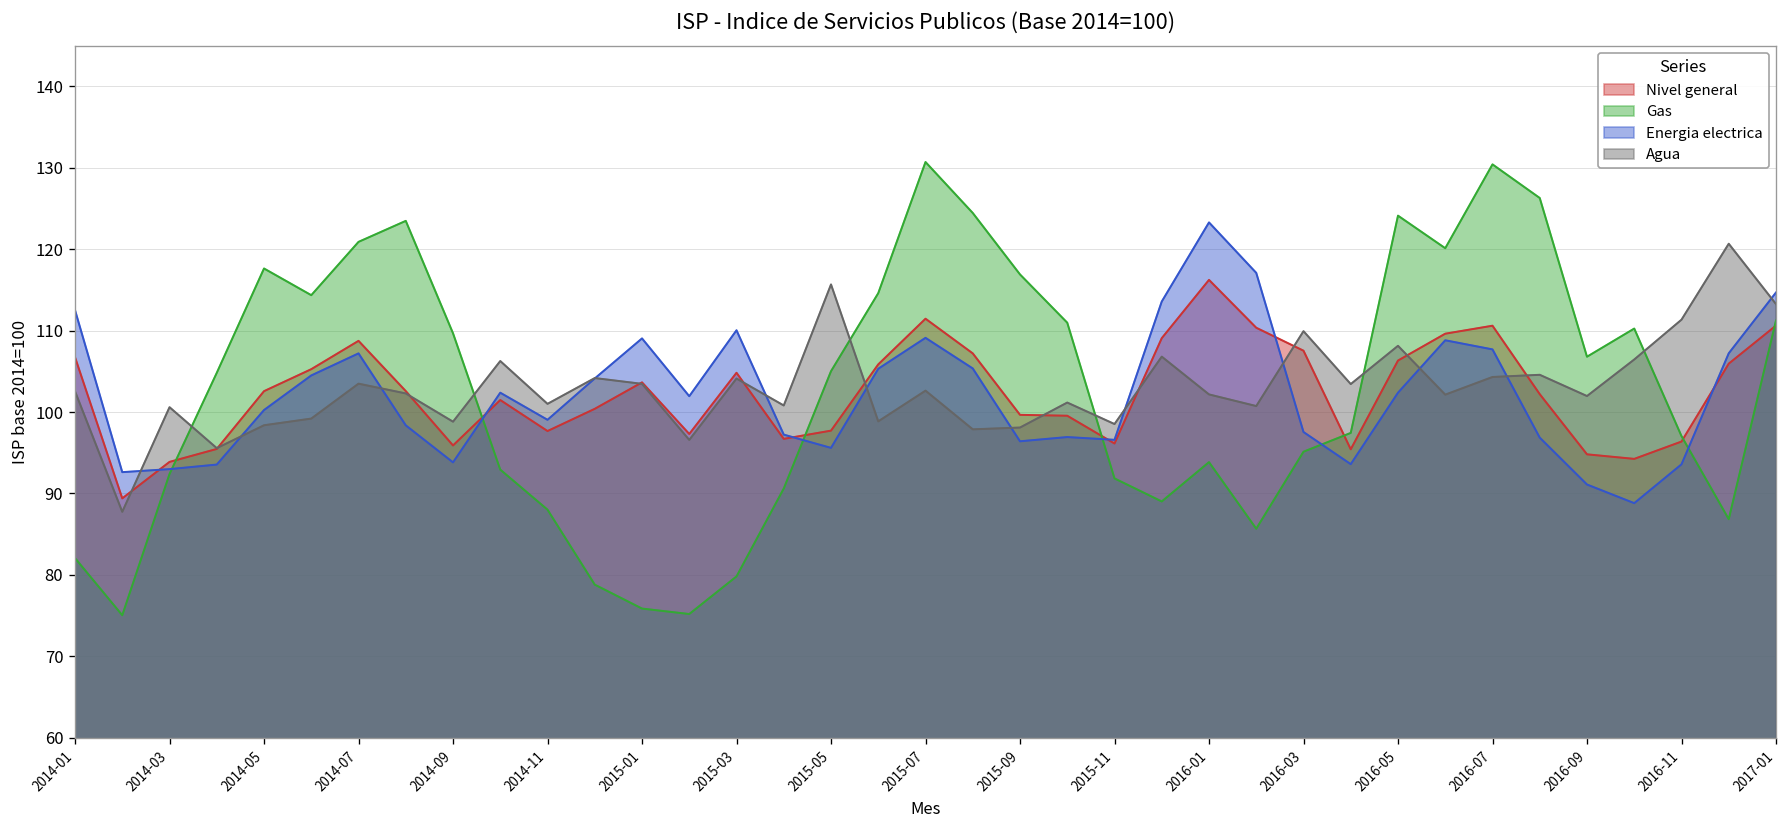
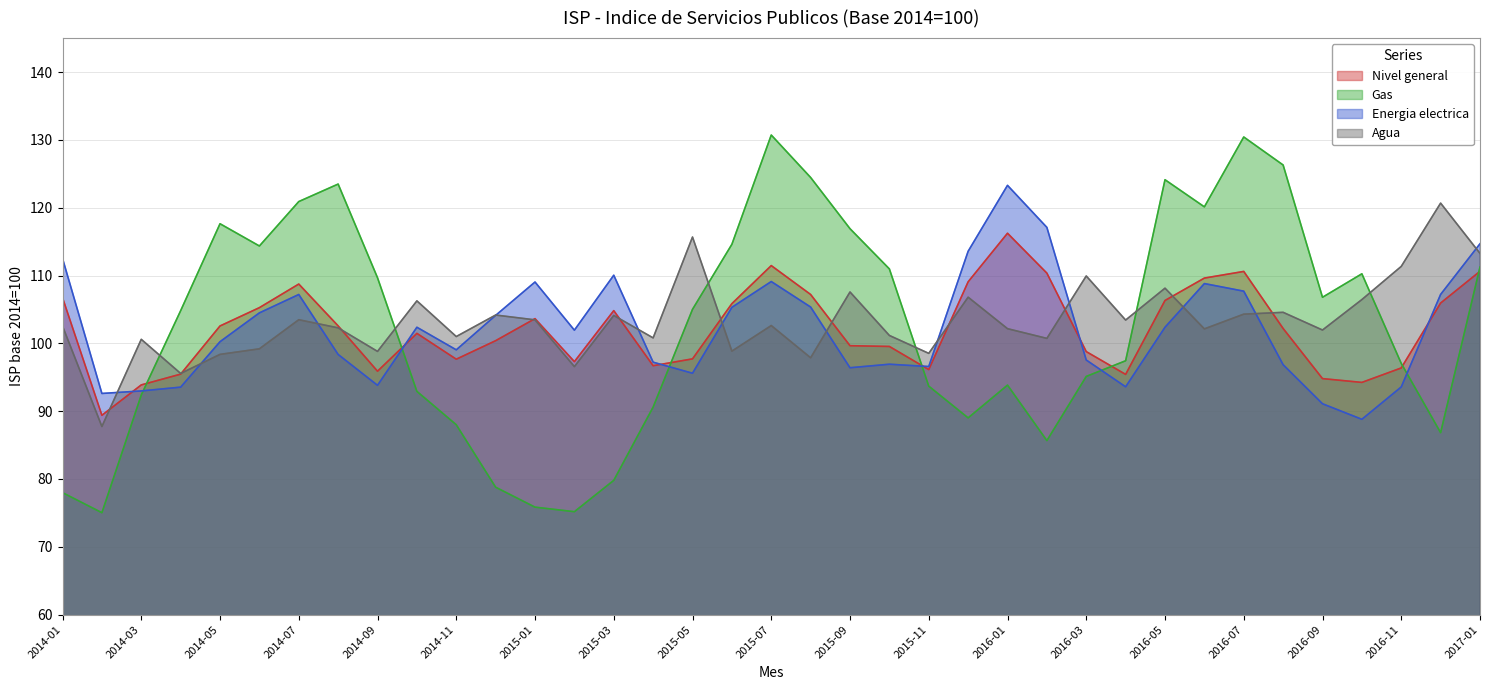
  {
    "Nivel general": {
      "2014-01": 107,
      "2014-03": 94,
      "2014-05": 103,
      "2014-07": 109,
      "2014-09": 96,
      "2014-11": 98,
      "2015-03": 105,
      "2015-05": 98,
      "2015-07": 111,
      "2015-09": 100,
      "2015-11": 96,
      "2016-01": 116,
-     "2016-03": 108,
+     "2016-03": 99,
      "2016-05": 106,
      "2016-07": 111,
      "2016-09": 95,
      "2016-11": 96,
      "2017-01": 111
    },
    "Gas": {
-     "2014-01": 82,
+     "2014-01": 78,
      "2014-03": 92,
      "2014-05": 118,
      "2014-07": 121,
      "2014-09": 110,
      "2014-11": 88,
      "2015-01": 76,
      "2015-03": 80,
      "2015-05": 105,
      "2015-07": 131,
      "2015-09": 117,
-     "2015-11": 92,
+     "2015-11": 94,
      "2016-01": 94,
      "2016-03": 95,
      "2016-05": 124,
      "2016-07": 130,
      "2016-09": 107,
      "2016-11": 97,
      "2017-01": 111
    },
    "Energia electrica": {
      "2014-01": 113,
      "2014-03": 93,
      "2014-05": 100,
      "2014-07": 107,
      "2014-09": 94,
      "2014-11": 99,
      "2015-01": 109,
      "2015-03": 110,
      "2015-05": 96,
      "2015-07": 109,
      "2015-09": 96,
      "2015-11": 97,
      "2016-01": 123,
      "2016-03": 98,
      "2016-05": 102,
      "2016-07": 108,
      "2016-09": 91,
      "2016-11": 94,
      "2017-01": 115
    },
    "Agua": {
      "2014-01": 103,
      "2014-03": 101,
      "2014-05": 98,
      "2014-07": 103,
      "2014-09": 99,
      "2014-11": 101,
      "2015-03": 104,
      "2015-05": 116,
      "2015-07": 103,
-     "2015-09": 98,
+     "2015-09": 108,
      "2015-11": 99,
      "2016-01": 102,
      "2016-03": 110,
      "2016-05": 108,
      "2016-07": 104,
      "2016-09": 102,
      "2016-11": 111,
      "2017-01": 113
    }
  }
